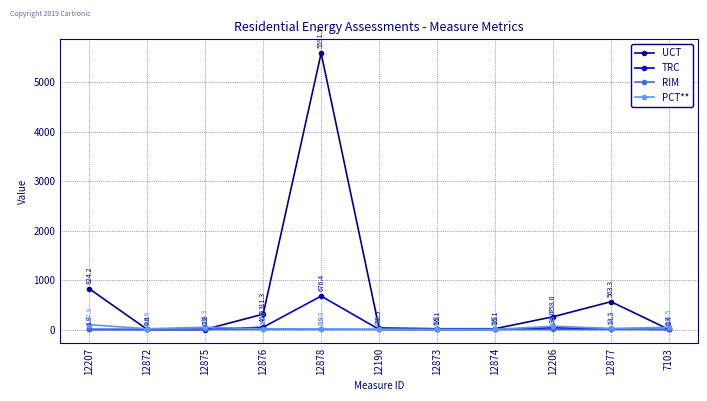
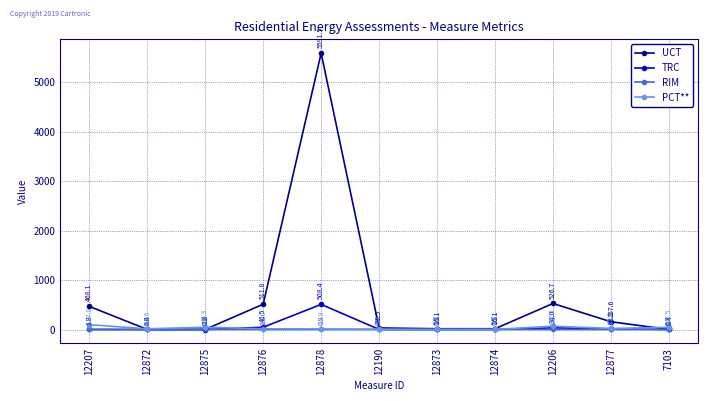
  {
    "UCT": {
-     "12207": 824.2,
-     "12876": 311.3,
+     "12207": 468.1,
+     "12876": 511.8,
      "12878": 5591.5,
-     "12206": 258.0,
-     "12877": 563.3
+     "12206": 526.7,
+     "12877": 157.6
    },
    "TRC": {
-     "12878": 676.4
+     "12878": 508.4
    }
  }
